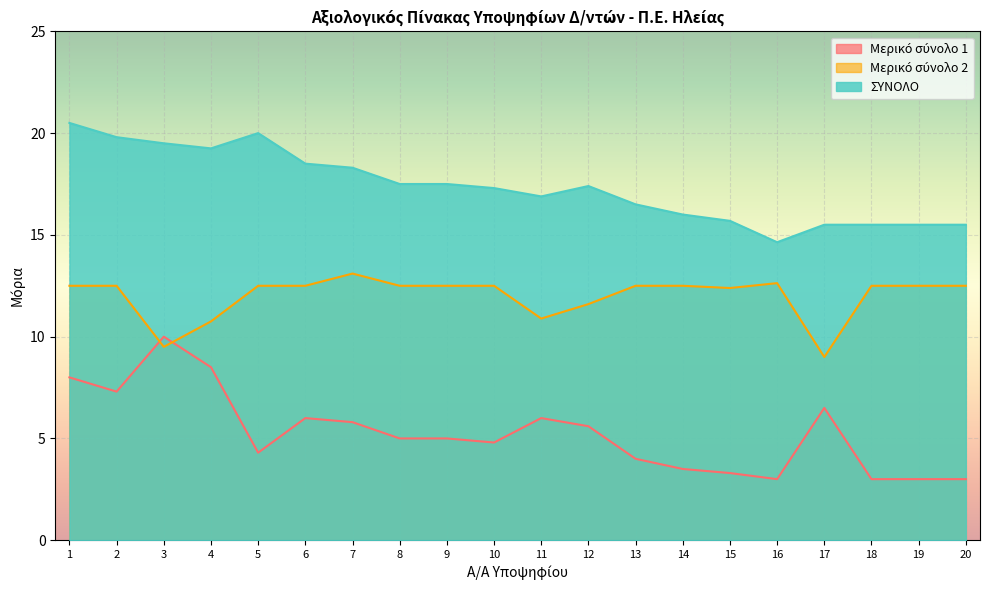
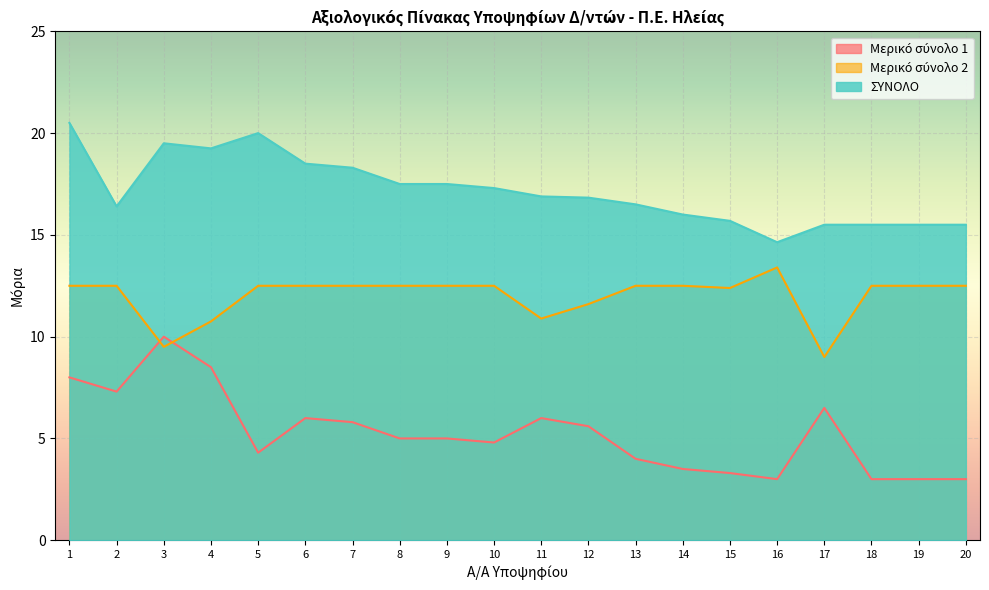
  {
    "Μερικό σύνολο 1": {
      "1": 8.0,
      "2": 7.3,
      "3": 10.0,
      "4": 8.5,
      "5": 4.3,
      "6": 6.0,
      "7": 5.8,
      "8": 5.0,
      "9": 5.0,
      "10": 4.8,
      "11": 6.0,
      "12": 5.6,
      "13": 4.0,
      "14": 3.5,
      "15": 3.3,
      "16": 3.0,
      "17": 6.5,
      "18": 3.0,
      "19": 3.0,
      "20": 3.0
    },
    "Μερικό σύνολο 2": {
      "1": 12.5,
      "2": 12.5,
      "3": 9.5,
      "4": 10.8,
      "5": 12.5,
      "6": 12.5,
-     "7": 13.1,
+     "7": 12.5,
      "8": 12.5,
      "9": 12.5,
      "10": 12.5,
      "11": 10.9,
      "12": 11.6,
      "13": 12.5,
      "14": 12.5,
      "15": 12.4,
-     "16": 12.6,
+     "16": 13.4,
      "17": 9.0,
      "18": 12.5,
      "19": 12.5,
      "20": 12.5
    },
    "ΣΥΝΟΛΟ": {
      "1": 20.5,
-     "2": 19.8,
+     "2": 16.4,
      "3": 19.5,
      "4": 19.3,
      "5": 20.0,
      "6": 18.5,
      "7": 18.3,
      "8": 17.5,
      "9": 17.5,
      "10": 17.3,
      "11": 16.9,
-     "12": 17.4,
+     "12": 16.8,
      "13": 16.5,
      "14": 16.0,
      "15": 15.7,
      "16": 14.6,
      "17": 15.5,
      "18": 15.5,
      "19": 15.5,
      "20": 15.5
    }
  }
